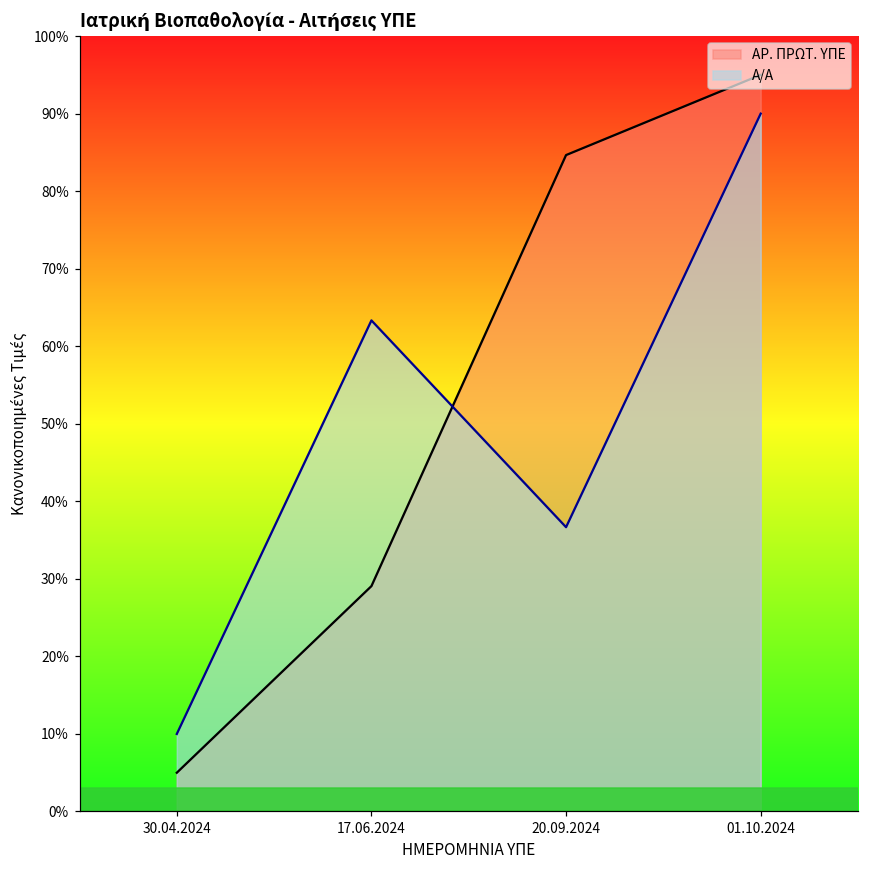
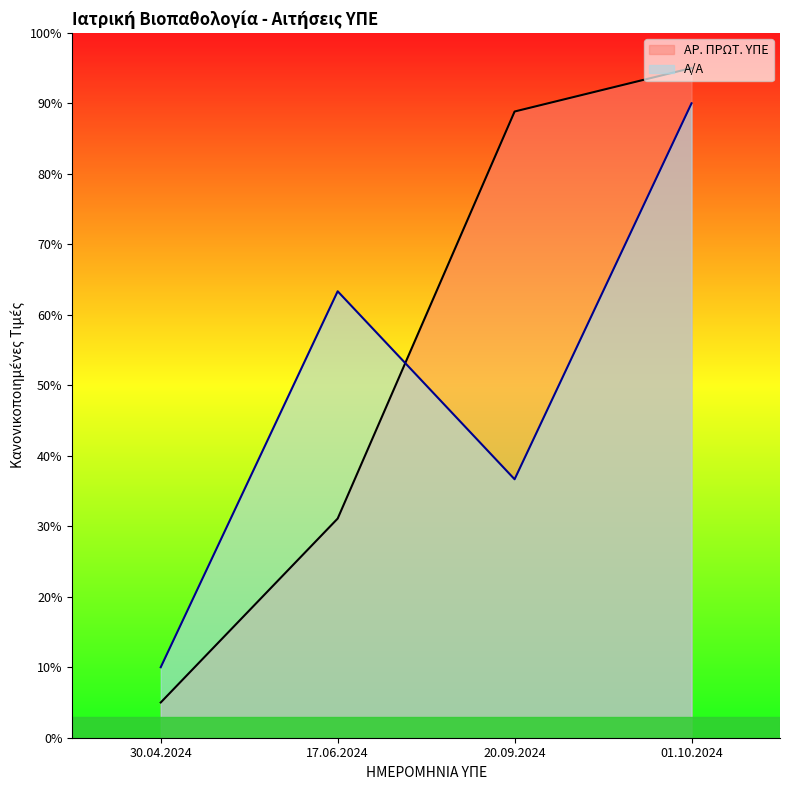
  {
    "ΑΡ. ΠΡΩΤ. ΥΠΕ": {
      "30.04.2024": "5%",
-     "17.06.2024": "29%",
-     "20.09.2024": "85%"
+     "17.06.2024": "31%",
+     "20.09.2024": "89%"
    },
    "Α/Α": {
      "30.04.2024": "10%",
      "17.06.2024": "63%",
      "20.09.2024": "37%",
      "01.10.2024": "90%"
    }
  }
